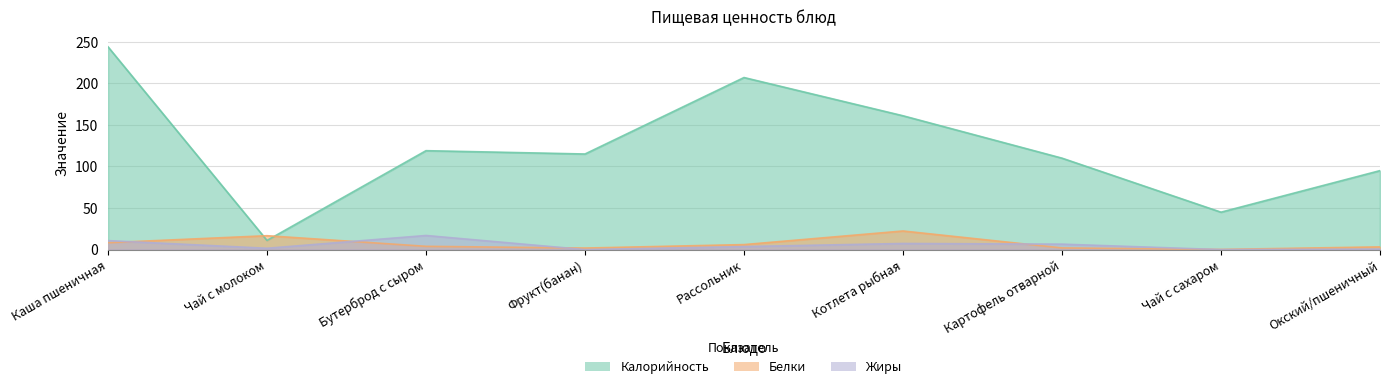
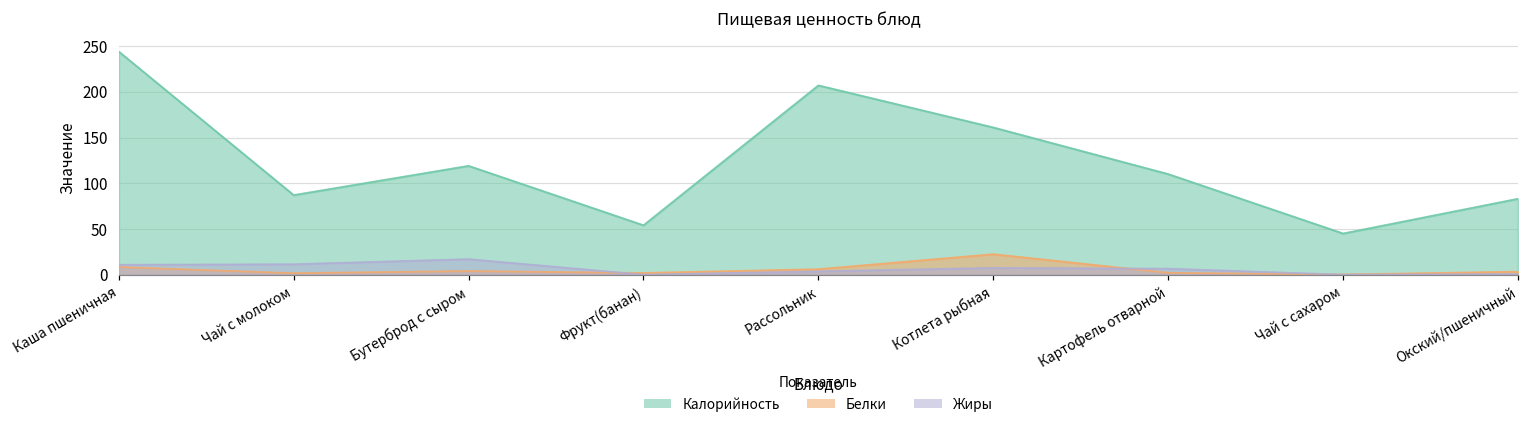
  {
    "Калорийность": {
      "Каша пшеничная": 240,
-     "Чай с молоком": 10,
+     "Чай с молоком": 90,
      "Бутерброд с сыром": 120,
-     "Фрукт(банан)": 120,
+     "Фрукт(банан)": 50,
      "Рассольник": 210,
      "Котлета рыбная": 160,
      "Картофель отварной": 110,
      "Чай с сахаром": 50,
-     "Окский/пшеничный": 100
+     "Окский/пшеничный": 80
    },
    "Белки": {
-     "Чай с молоком": 20,
+     "Чай с молоком": 0,
      "Бутерброд с сыром": 0,
      "Котлета рыбная": 20,
      "Картофель отварной": 0
    },
    "Жиры": {
-     "Чай с молоком": 0,
+     "Чай с молоком": 10,
      "Бутерброд с сыром": 20,
      "Котлета рыбная": 10,
      "Картофель отварной": 10
    }
  }
